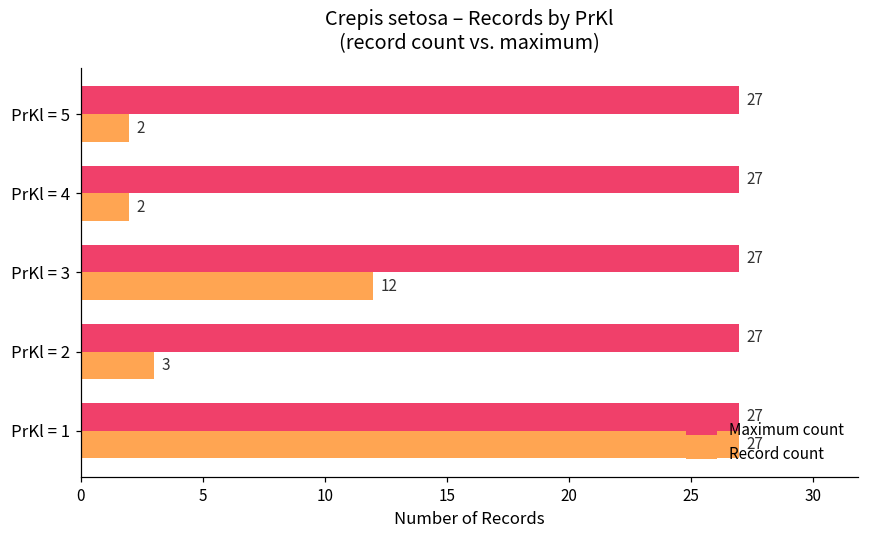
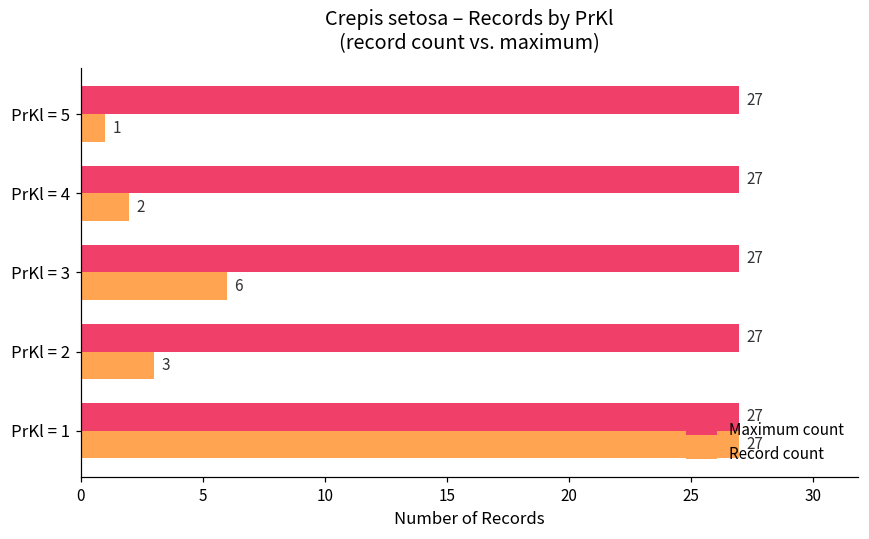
  {
    "Maximum count": {
      "PrKl = 5": 27,
      "PrKl = 4": 27,
      "PrKl = 3": 27,
      "PrKl = 2": 27,
      "PrKl = 1": 27
    },
    "Record count": {
-     "PrKl = 5": 2,
+     "PrKl = 5": 1,
      "PrKl = 4": 2,
-     "PrKl = 3": 12,
+     "PrKl = 3": 6,
      "PrKl = 2": 3,
      "PrKl = 1": 27
    }
  }
